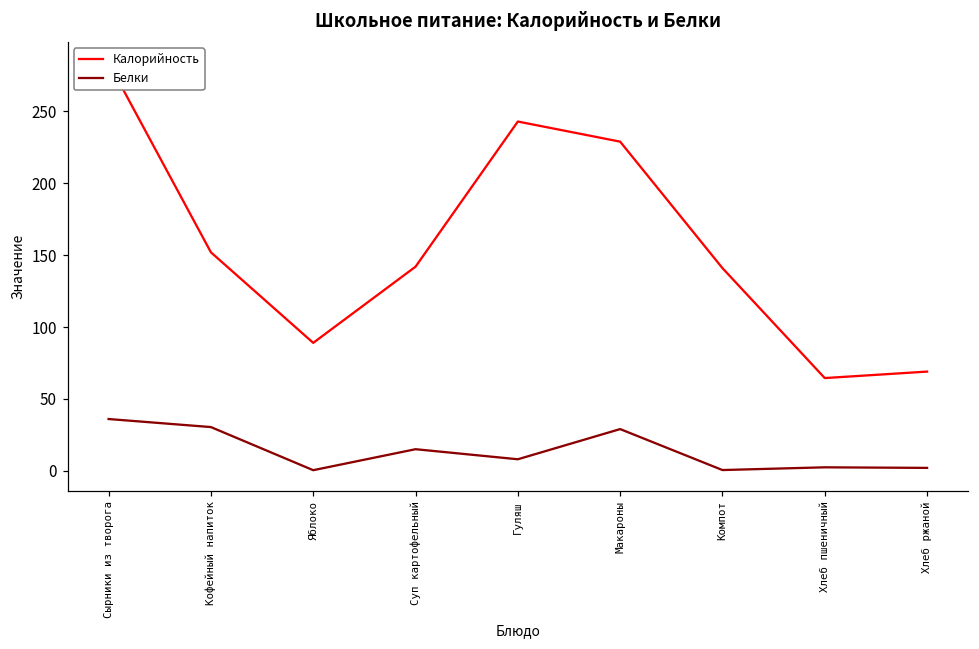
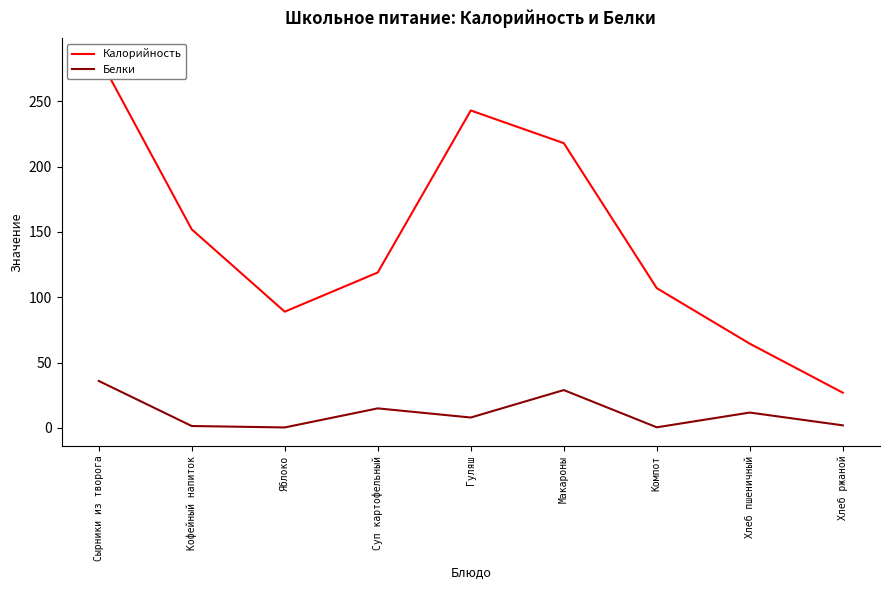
  {
    "Калорийность": {
      "Кофейный напиток": 152,
      "Яблоко": 89,
-     "Суп картофельный": 142,
+     "Суп картофельный": 119,
      "Гуляш": 243,
-     "Макароны": 229,
-     "Компот": 141,
+     "Макароны": 218,
+     "Компот": 107,
      "Хлеб пшеничный": 65,
-     "Хлеб ржаной": 69
+     "Хлеб ржаной": 27
    },
    "Белки": {
      "Сырники из творога": 36,
-     "Кофейный напиток": 30,
+     "Кофейный напиток": 2,
      "Яблоко": 0,
      "Суп картофельный": 15,
      "Гуляш": 8,
      "Макароны": 29,
      "Компот": 1,
-     "Хлеб пшеничный": 2,
+     "Хлеб пшеничный": 12,
      "Хлеб ржаной": 2
    }
  }
